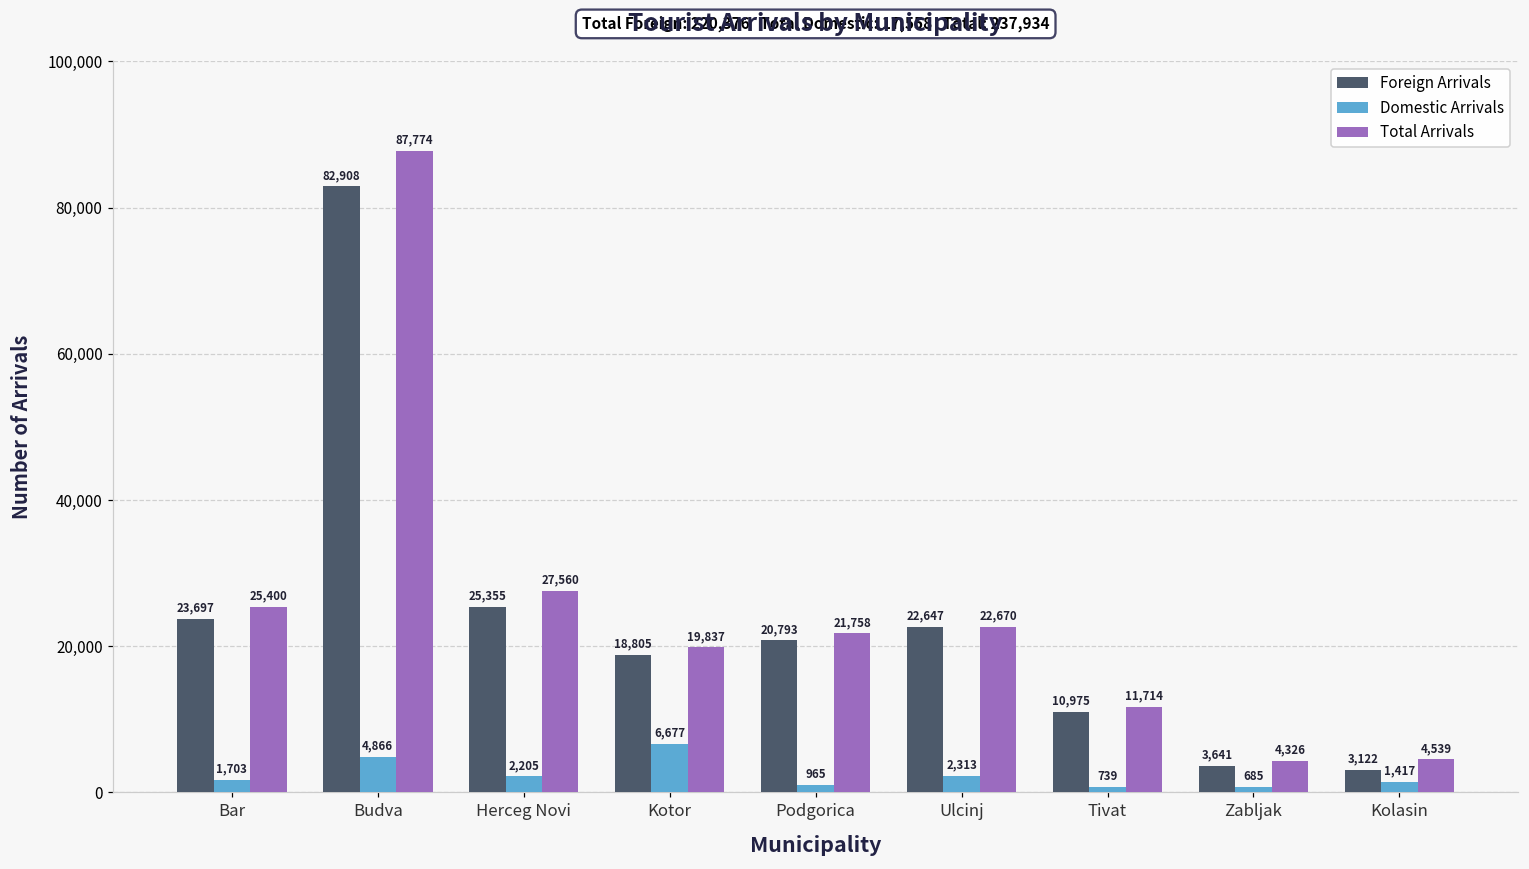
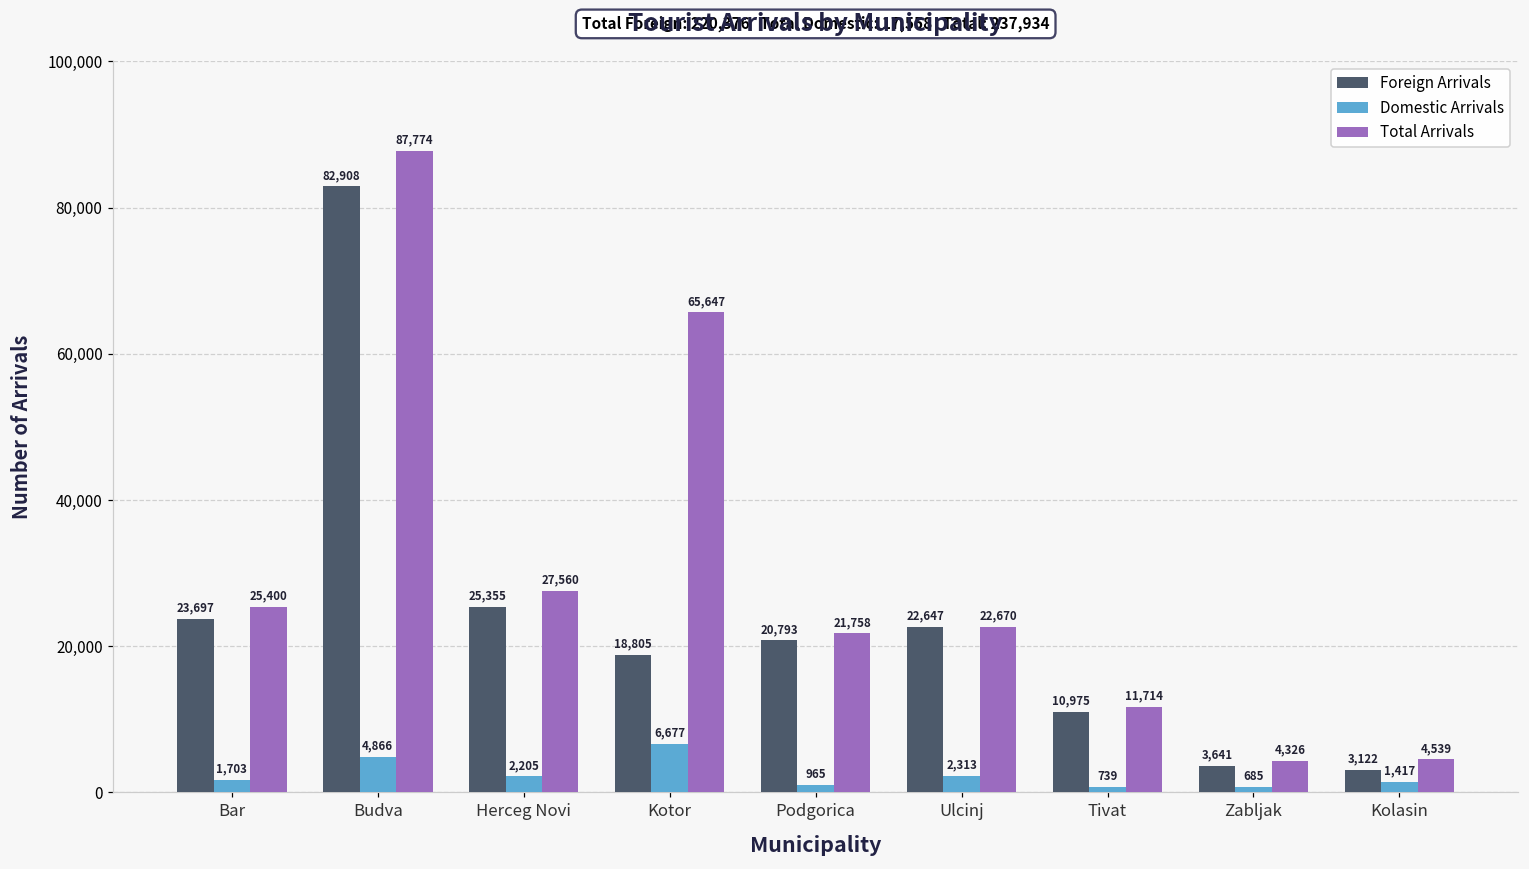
  {
    "Foreign Arrivals": {
      "Bar": "23,697",
      "Budva": "82,908",
      "Herceg Novi": "25,355",
      "Kotor": "18,805",
      "Podgorica": "20,793",
      "Ulcinj": "22,647",
      "Tivat": "10,975",
      "Zabljak": "3,641",
      "Kolasin": "3,122"
    },
    "Domestic Arrivals": {
      "Bar": "1,703",
      "Budva": "4,866",
      "Herceg Novi": "2,205",
      "Kotor": "6,677",
      "Podgorica": "965",
      "Ulcinj": "2,313",
      "Tivat": "739",
      "Zabljak": "685",
      "Kolasin": "1,417"
    },
    "Total Arrivals": {
      "Bar": "25,400",
      "Budva": "87,774",
      "Herceg Novi": "27,560",
-     "Kotor": "19,837",
+     "Kotor": "65,647",
      "Podgorica": "21,758",
      "Ulcinj": "22,670",
      "Tivat": "11,714",
      "Zabljak": "4,326",
      "Kolasin": "4,539"
    }
  }
